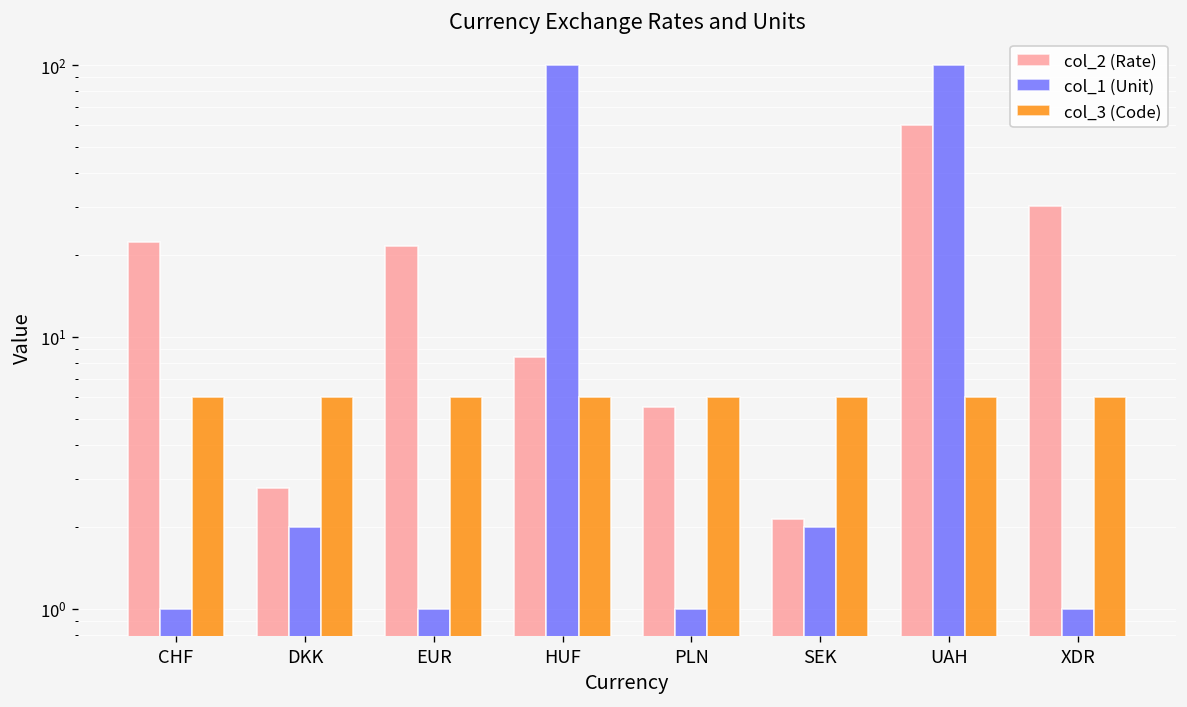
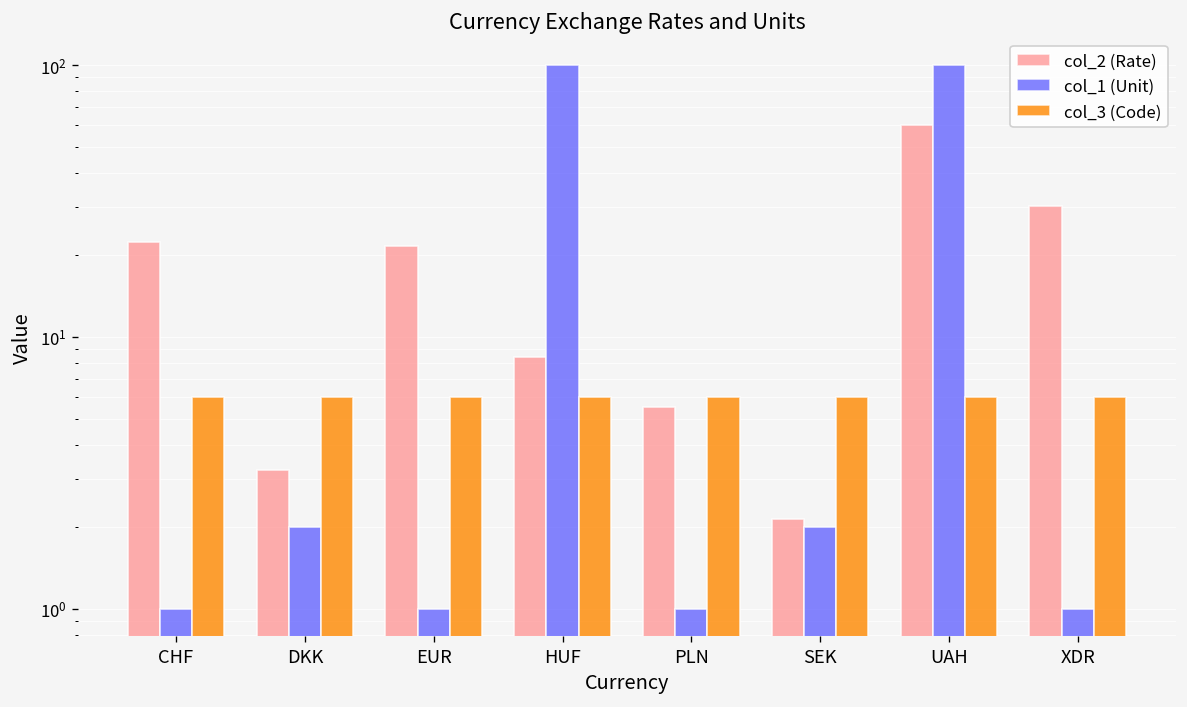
  {
    "col_2 (Rate)": {
      "CHF": 22,
-     "DKK": 2.8,
+     "DKK": 3.3,
      "EUR": 22,
      "HUF": 8.4,
      "PLN": 5.5,
      "SEK": 2.1,
      "UAH": 60,
      "XDR": 30
    },
    "col_1 (Unit)": {
      "CHF": 1.0,
      "DKK": 2.0,
      "EUR": 1.0,
      "HUF": 100,
      "PLN": 1.0,
      "SEK": 2.0,
      "UAH": 100,
      "XDR": 1.0
    },
    "col_3 (Code)": {
      "CHF": 6.0,
      "DKK": 6.0,
      "EUR": 6.0,
      "HUF": 6.0,
      "PLN": 6.0,
      "SEK": 6.0,
      "UAH": 6.0,
      "XDR": 6.0
    }
  }
